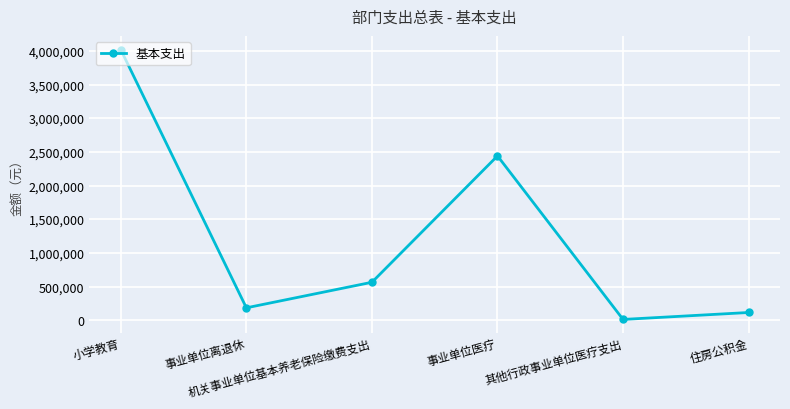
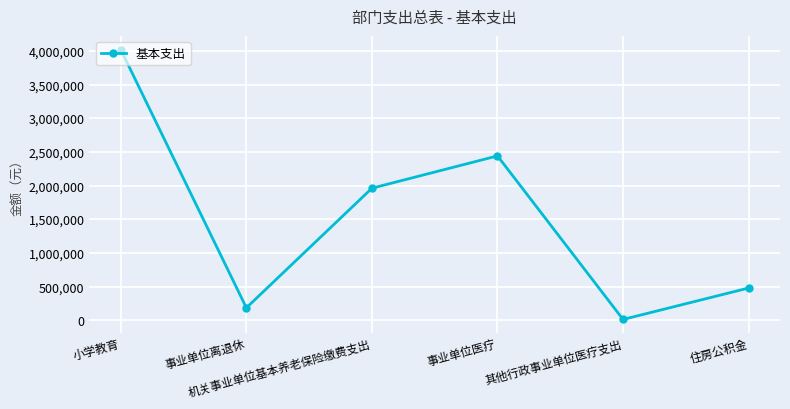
  {
    "事业单位离退休": "200,000",
-   "机关事业单位基本养老保险缴费支出": "600,000",
+   "机关事业单位基本养老保险缴费支出": "2,000,000",
    "事业单位医疗": "2,400,000",
    "其他行政事业单位医疗支出": "0",
-   "住房公积金": "100,000"
+   "住房公积金": "500,000"
  }
